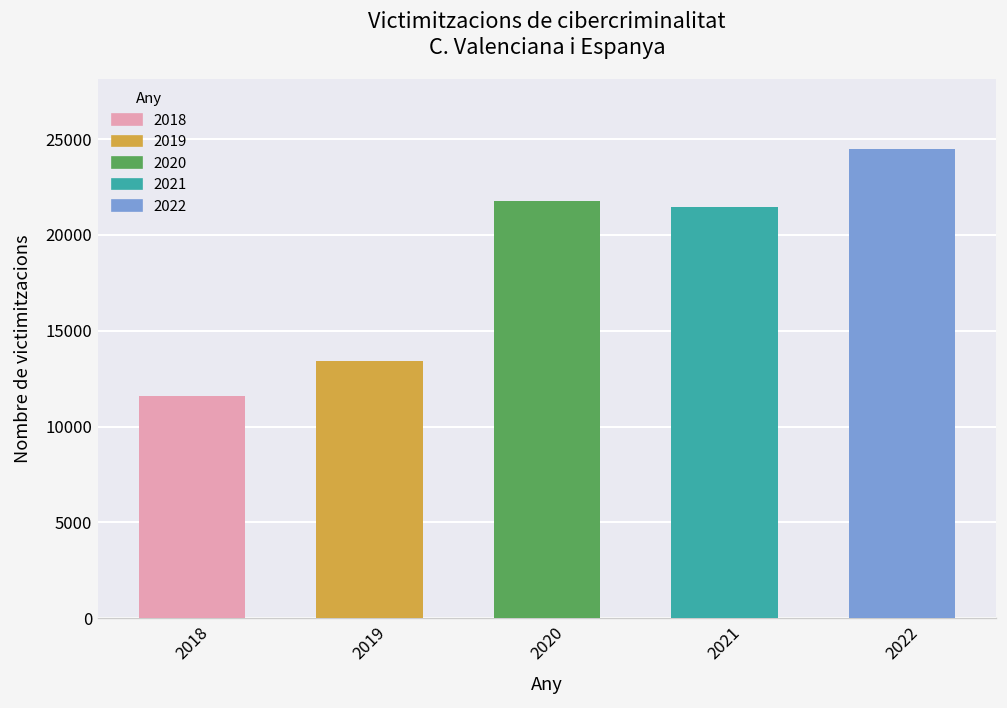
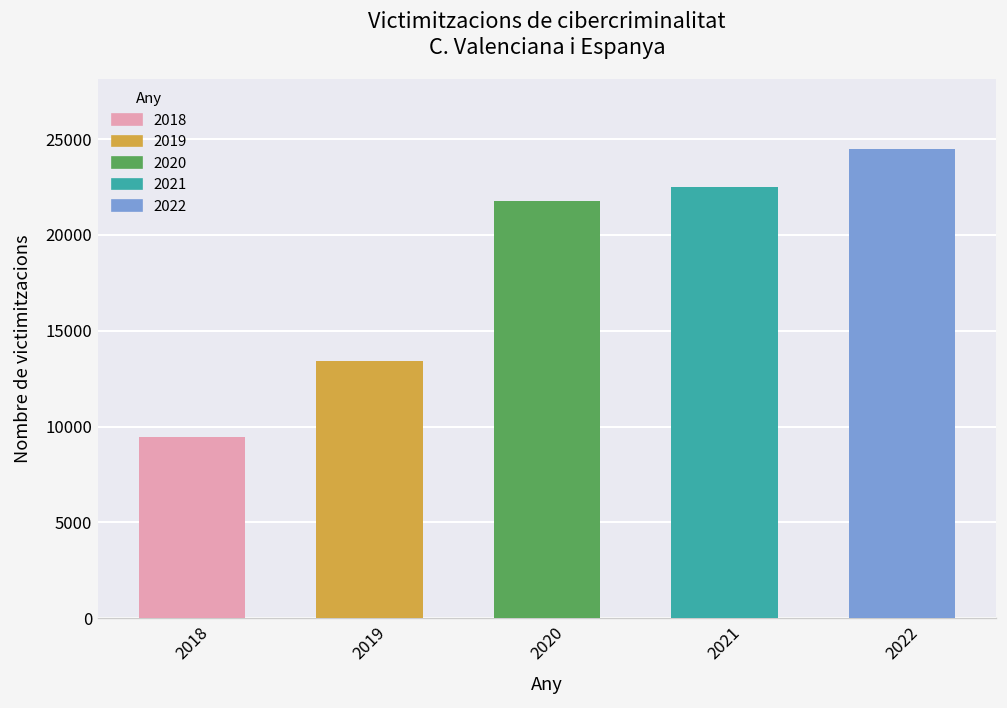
  {
-   "2018": 11600,
+   "2018": 9400,
    "2019": 13400,
    "2020": 21800,
-   "2021": 21400,
+   "2021": 22500,
    "2022": 24500
  }
